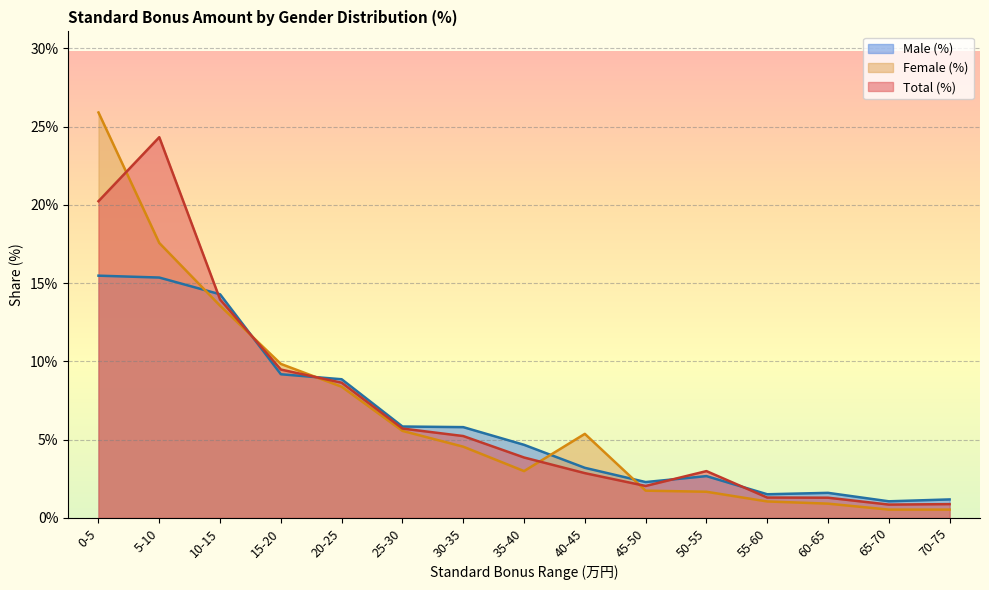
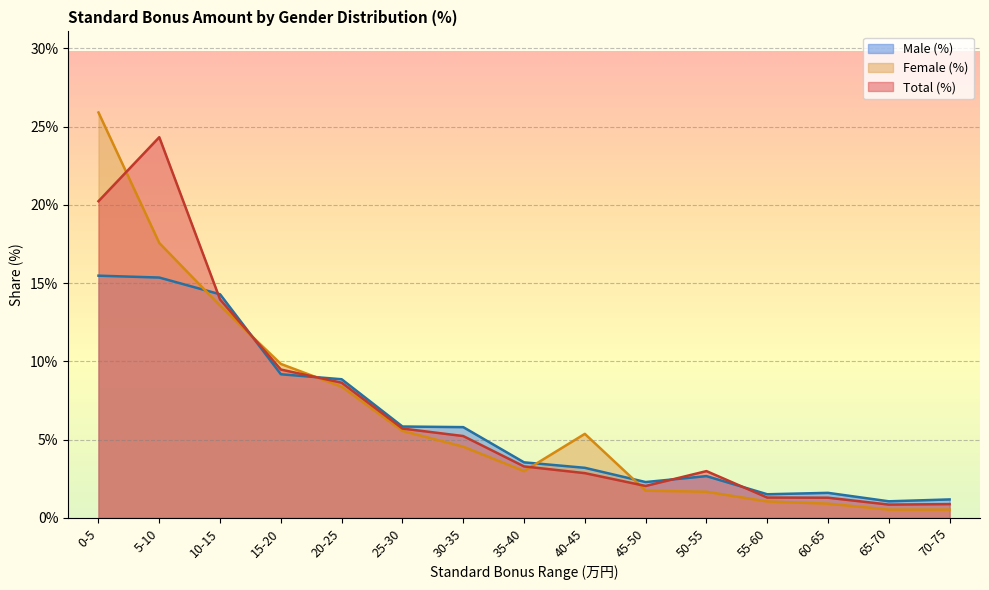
  {
    "Male (%)": {
      "0-5": "15.5%",
      "5-10": "15.4%",
      "10-15": "14.3%",
      "15-20": "9.2%",
      "20-25": "8.9%",
      "30-35": "5.8%",
-     "35-40": "4.7%",
+     "35-40": "3.6%",
      "40-45": "3.2%",
      "45-50": "2.3%",
      "50-55": "2.7%",
      "55-60": "1.5%",
      "60-65": "1.6%",
      "65-70": "1.1%",
      "70-75": "1.2%"
    },
    "Female (%)": {
      "0-5": "25.9%",
      "5-10": "17.6%",
      "10-15": "13.6%",
      "15-20": "9.8%",
      "20-25": "8.4%",
      "30-35": "4.6%",
      "35-40": "3.0%",
      "40-45": "5.4%",
      "45-50": "1.7%",
      "50-55": "1.7%",
      "55-60": "1.1%",
      "60-65": "0.9%",
      "65-70": "0.5%",
      "70-75": "0.5%"
    },
    "Total (%)": {
      "0-5": "20.2%",
      "5-10": "24.3%",
      "10-15": "14.0%",
      "15-20": "9.5%",
      "20-25": "8.6%",
      "30-35": "5.2%",
-     "35-40": "3.9%",
+     "35-40": "3.3%",
      "40-45": "2.9%",
      "45-50": "2.0%",
      "50-55": "3.0%",
      "55-60": "1.3%",
      "60-65": "1.3%",
      "65-70": "0.9%",
      "70-75": "0.9%"
    }
  }
